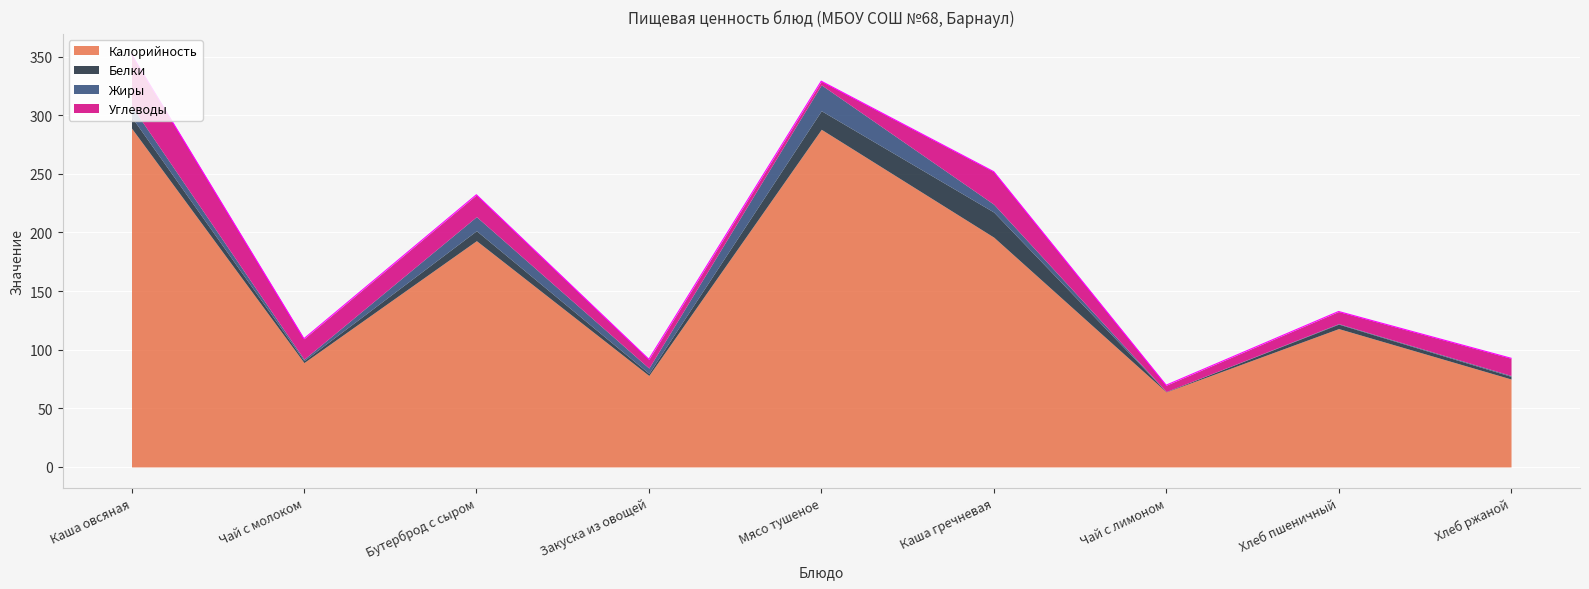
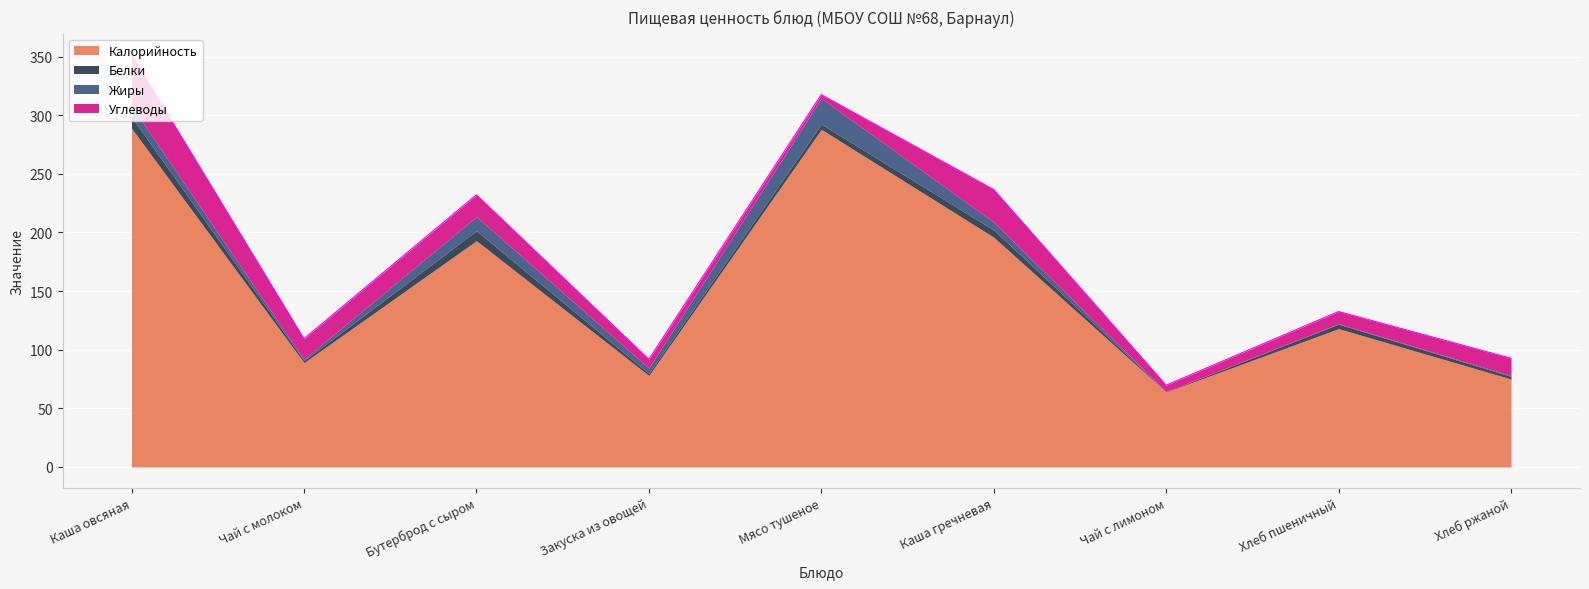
  {
    "Калорийность": {
      "Каша овсяная": 289,
      "Бутерброд с сыром": 193,
      "Мясо тушеное": 288,
      "Каша гречневая": 196,
      "Хлеб пшеничный": 118,
      "Хлеб ржаной": 75
    },
    "Белки": {
      "Бутерброд с сыром": 9,
-     "Мясо тушеное": 16,
-     "Каша гречневая": 21
+     "Мясо тушеное": 4,
+     "Каша гречневая": 6
    },
    "Жиры": {
      "Бутерброд с сыром": 12,
      "Закуска из овощей": 5,
      "Мясо тушеное": 22,
      "Каша гречневая": 7
    },
    "Углеводы": {
      "Чай с молоком": 17,
      "Бутерброд с сыром": 19,
      "Закуска из овощей": 8,
      "Мясо тушеное": 3,
      "Каша гречневая": 28,
      "Чай с лимоном": 5,
      "Хлеб пшеничный": 10,
      "Хлеб ржаной": 15
    }
  }
